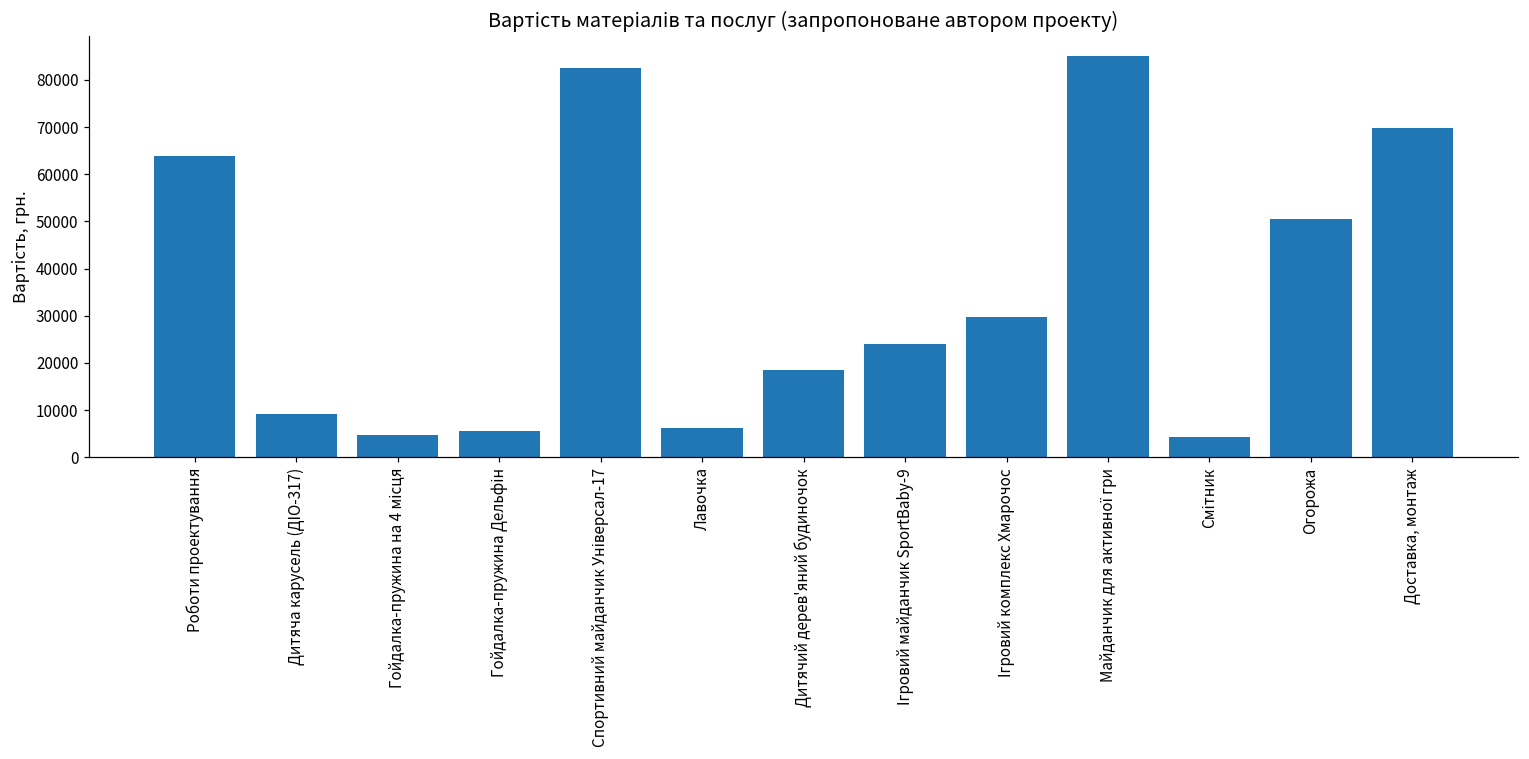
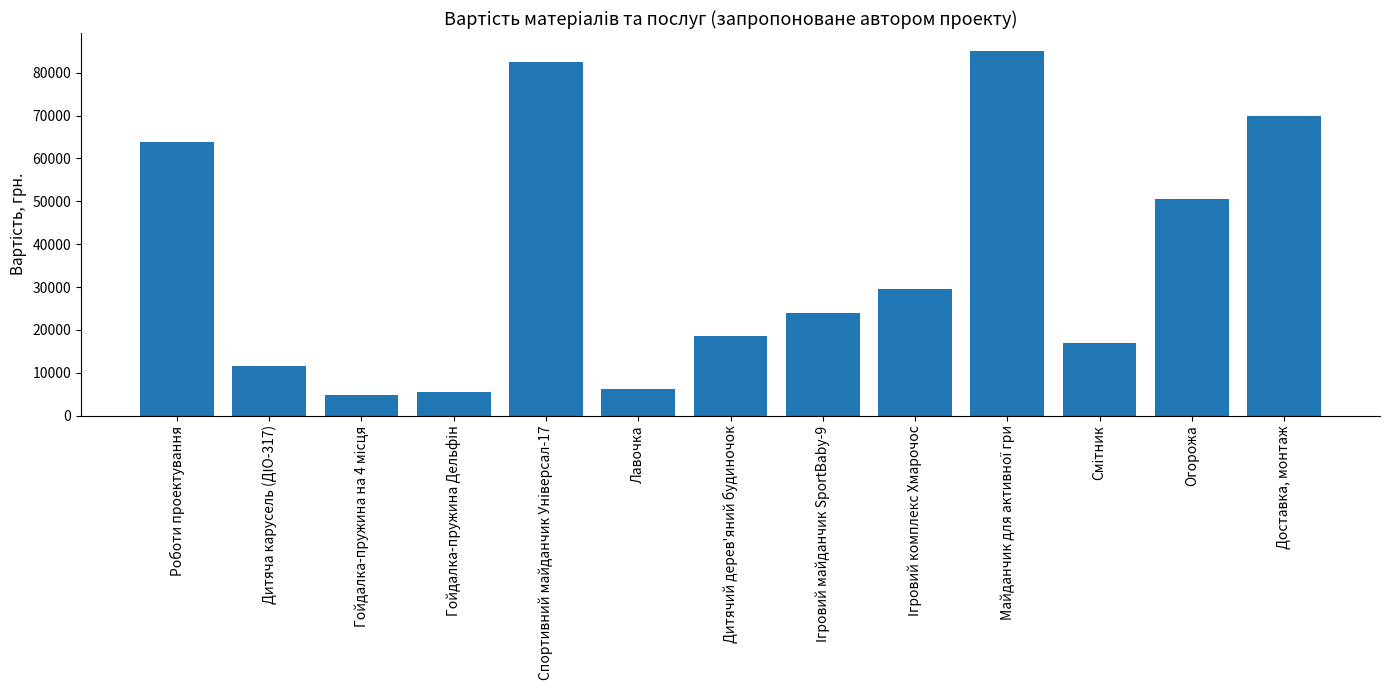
  {
    "Роботи проектування": 64000,
-   "Дитяча карусель (ДІО-317)": 9000,
+   "Дитяча карусель (ДІО-317)": 12000,
    "Гойдалка-пружина на 4 місця": 5000,
    "Гойдалка-пружина Дельфін": 5000,
    "Спортивний майданчик Універсал-17": 83000,
    "Лавочка": 6000,
    "Дитячий дерев'яний будиночок": 19000,
    "Ігровий майданчик SportBaby-9": 24000,
    "Ігровий комплекс Хмарочос": 30000,
    "Майданчик для активної гри": 85000,
-   "Смітник": 4000,
+   "Смітник": 17000,
    "Огорожа": 50000,
    "Доставка, монтаж": 70000
  }
